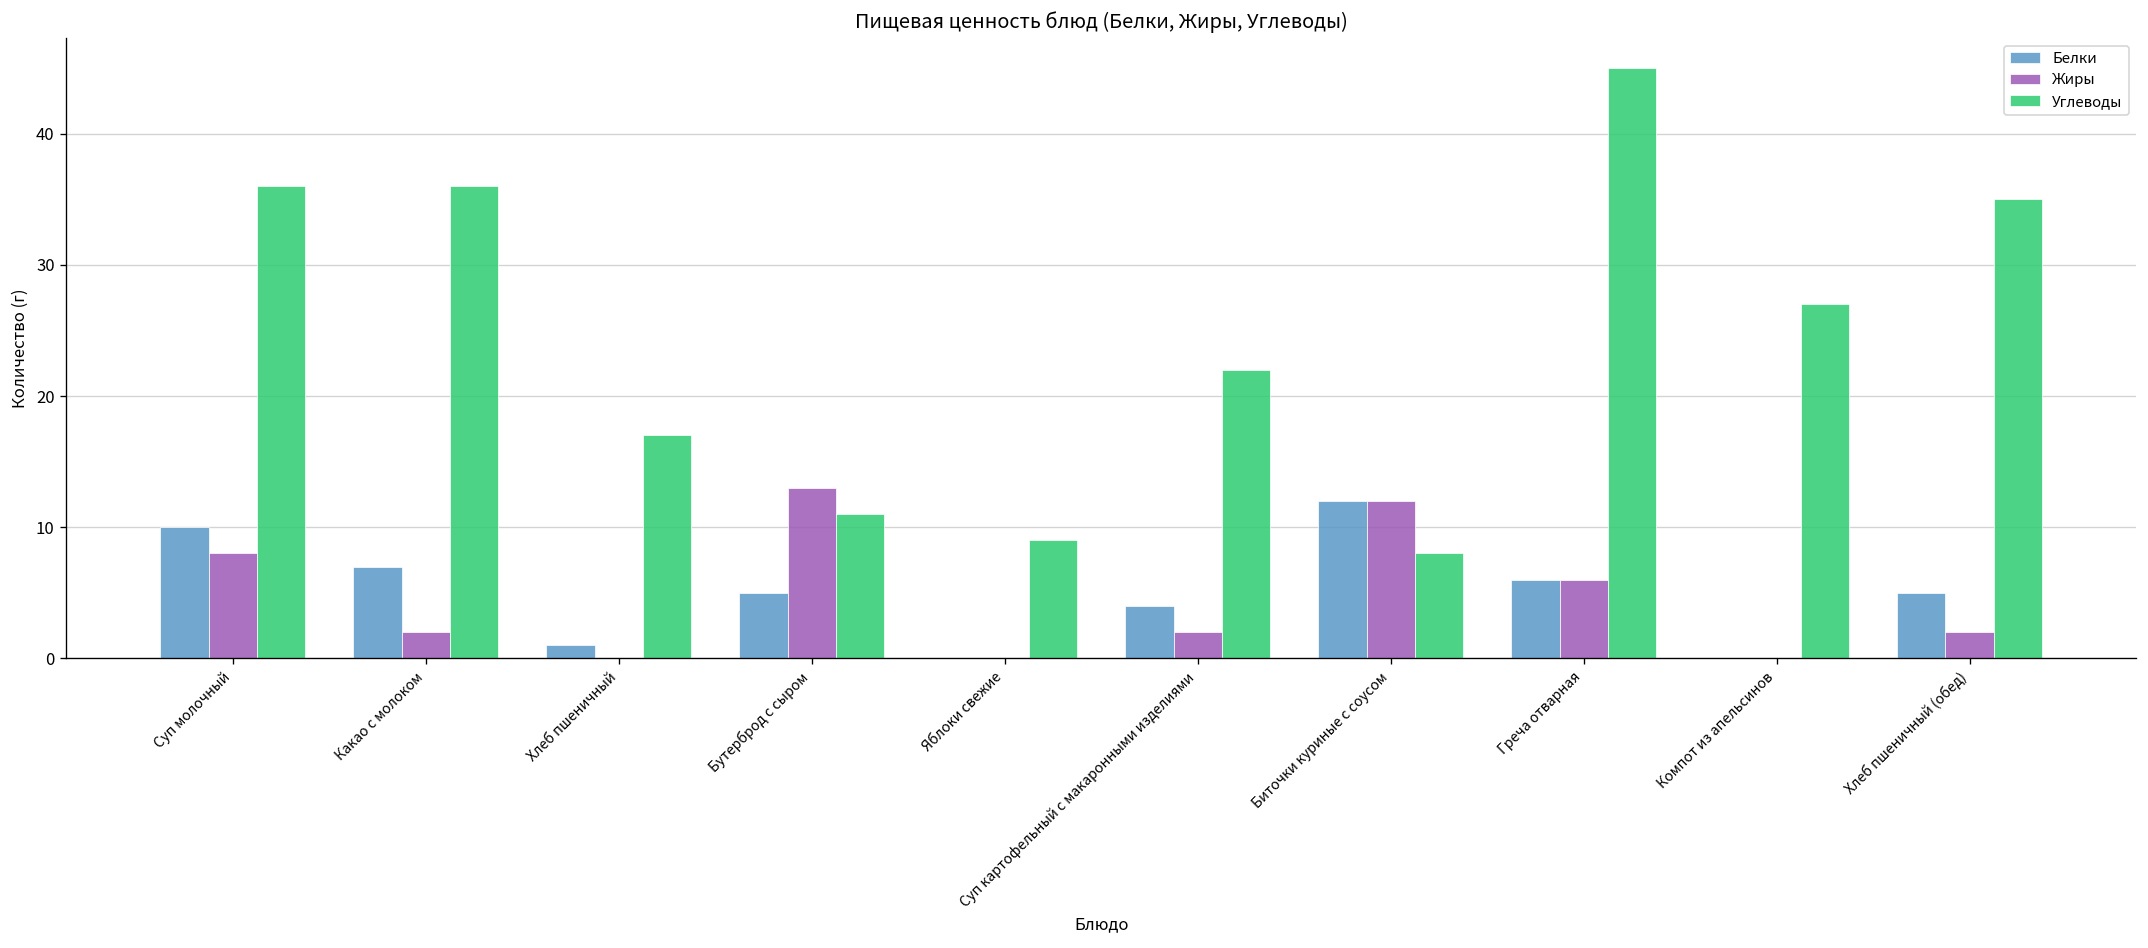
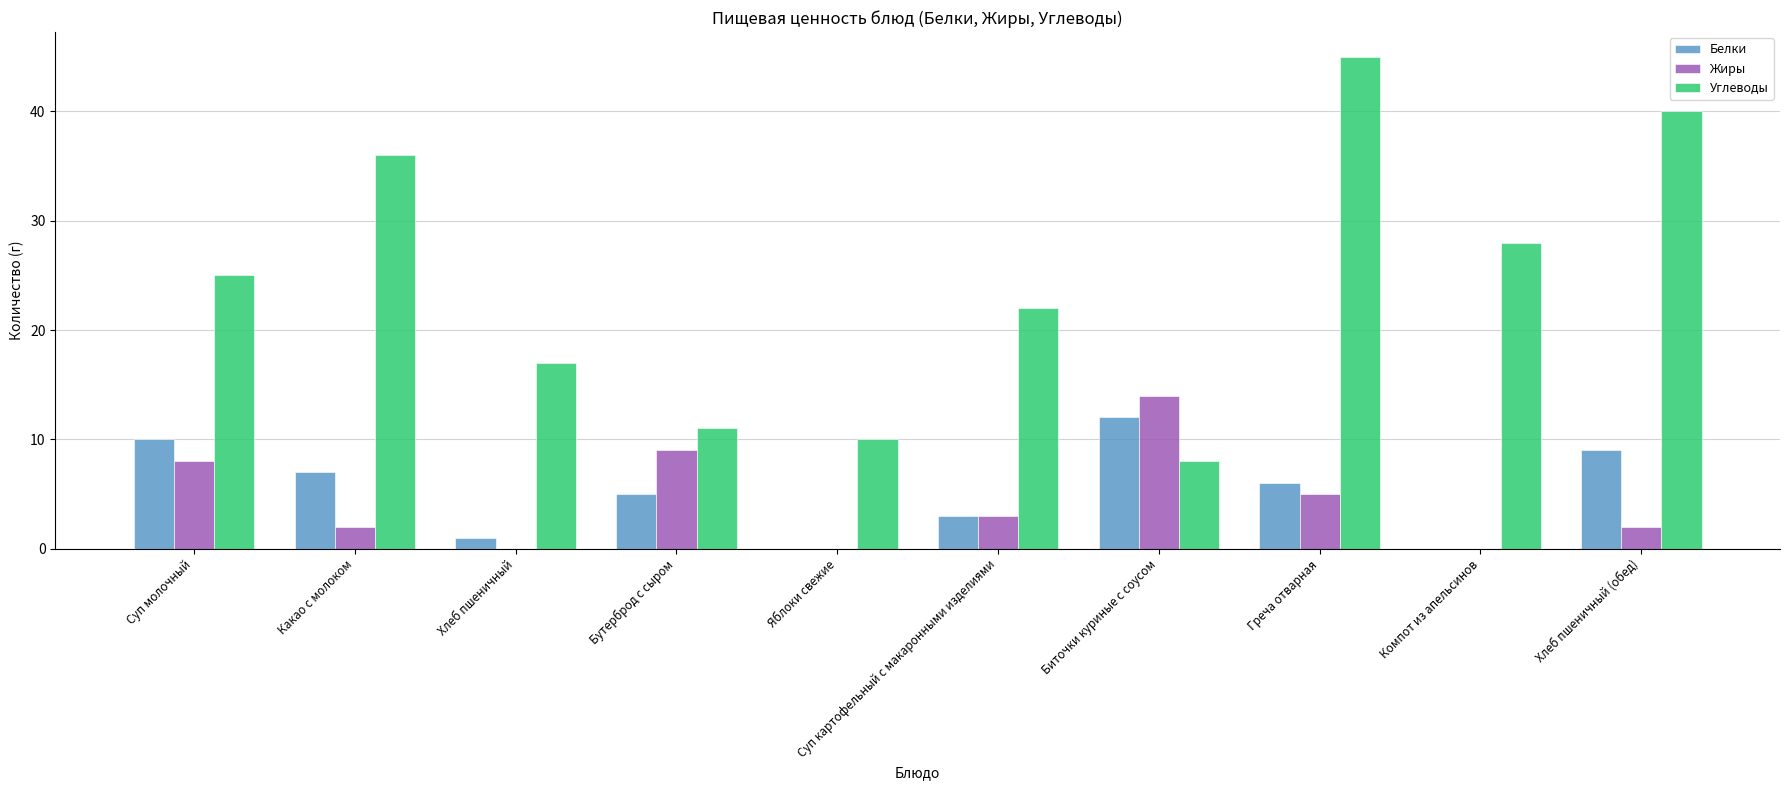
  {
    "Белки": {
      "Суп молочный": 10,
      "Какао с молоком": 7,
      "Хлеб пшеничный": 1,
      "Бутерброд с сыром": 5,
      "Яблоки свежие": 0,
-     "Суп картофельный с макаронными изделиями": 4,
+     "Суп картофельный с макаронными изделиями": 3,
      "Биточки куриные с соусом": 12,
      "Греча отварная": 6,
      "Компот из апельсинов": 0,
-     "Хлеб пшеничный (обед)": 5
+     "Хлеб пшеничный (обед)": 9
    },
    "Жиры": {
      "Суп молочный": 8,
      "Какао с молоком": 2,
      "Хлеб пшеничный": 0,
-     "Бутерброд с сыром": 13,
+     "Бутерброд с сыром": 9,
      "Яблоки свежие": 0,
-     "Суп картофельный с макаронными изделиями": 2,
-     "Биточки куриные с соусом": 12,
-     "Греча отварная": 6,
+     "Суп картофельный с макаронными изделиями": 3,
+     "Биточки куриные с соусом": 14,
+     "Греча отварная": 5,
      "Компот из апельсинов": 0,
      "Хлеб пшеничный (обед)": 2
    },
    "Углеводы": {
-     "Суп молочный": 36,
+     "Суп молочный": 25,
      "Какао с молоком": 36,
      "Хлеб пшеничный": 17,
      "Бутерброд с сыром": 11,
-     "Яблоки свежие": 9,
+     "Яблоки свежие": 10,
      "Суп картофельный с макаронными изделиями": 22,
      "Биточки куриные с соусом": 8,
      "Греча отварная": 45,
-     "Компот из апельсинов": 27,
-     "Хлеб пшеничный (обед)": 35
+     "Компот из апельсинов": 28,
+     "Хлеб пшеничный (обед)": 40
    }
  }
